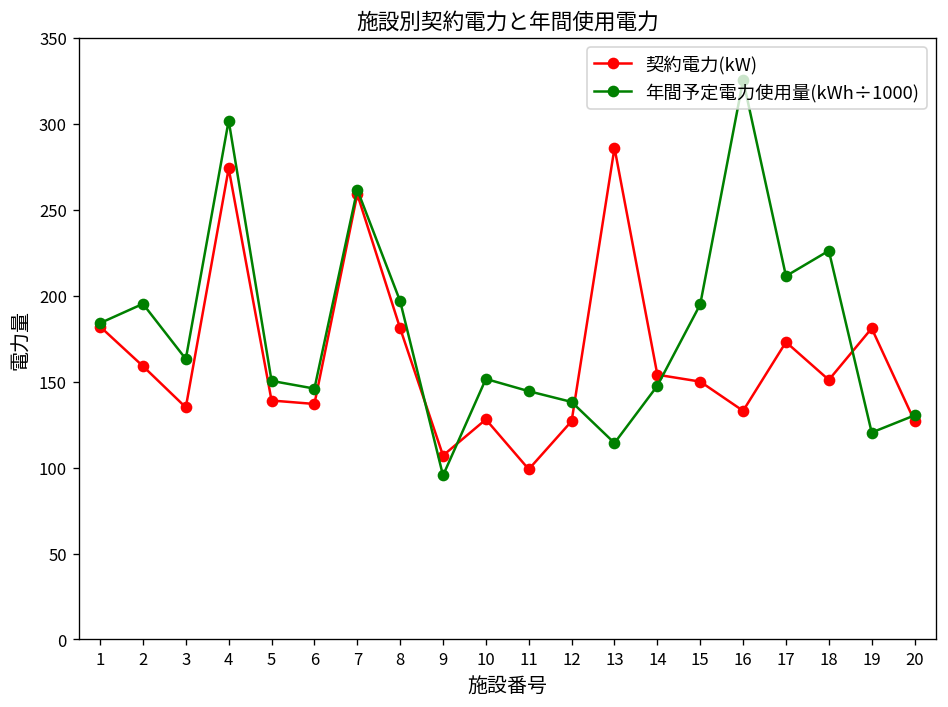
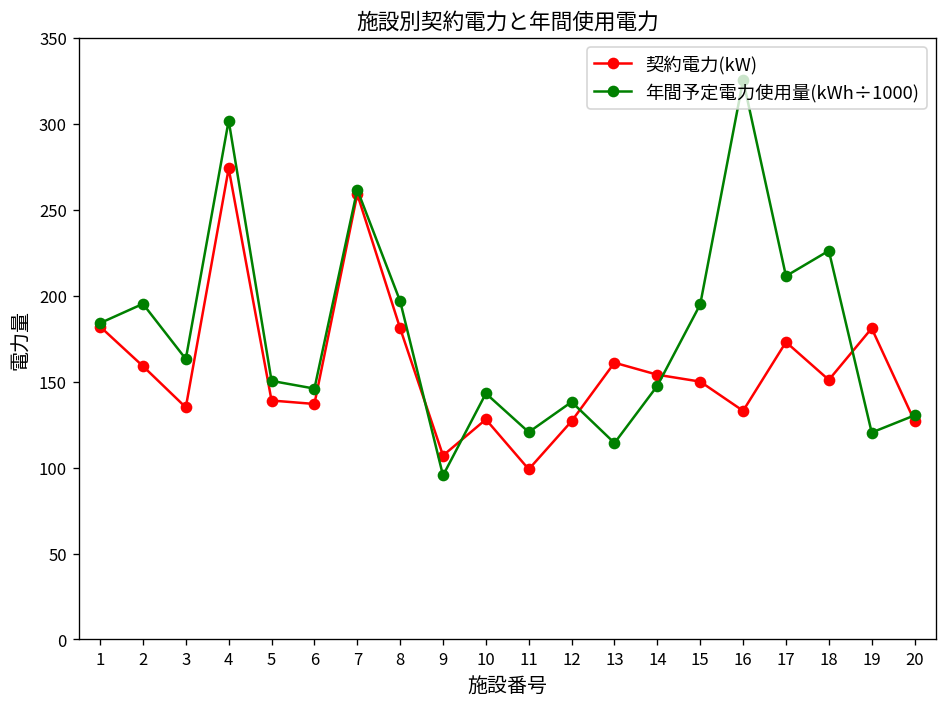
  {
    "契約電力(kW)": {
      "1": 182,
      "2": 159,
      "3": 135,
      "4": 274,
      "5": 139,
      "6": 137,
      "7": 259,
      "8": 181,
      "9": 107,
      "10": 128,
      "11": 99,
      "12": 127,
-     "13": 286,
+     "13": 161,
      "14": 154,
      "15": 150,
      "16": 133,
      "17": 173,
      "18": 151,
      "19": 181,
      "20": 127
    },
    "年間予定電力使用量(kWh÷1000)": {
      "1": 184,
      "2": 195,
      "3": 163,
      "4": 302,
      "5": 150,
      "6": 146,
      "7": 262,
      "8": 197,
      "9": 95,
-     "10": 152,
-     "11": 144,
+     "10": 143,
+     "11": 121,
      "12": 138,
      "13": 114,
      "14": 148,
      "15": 195,
      "17": 211,
      "18": 226,
      "19": 120,
      "20": 130
    }
  }
